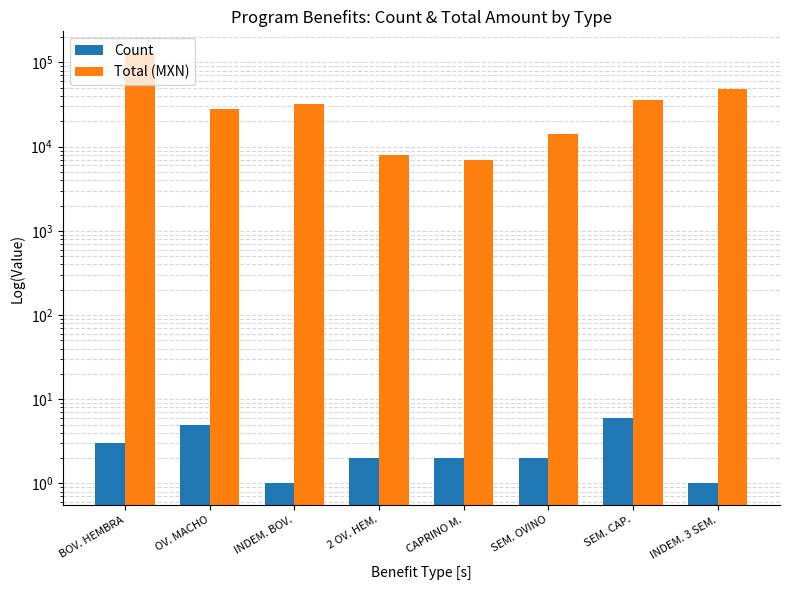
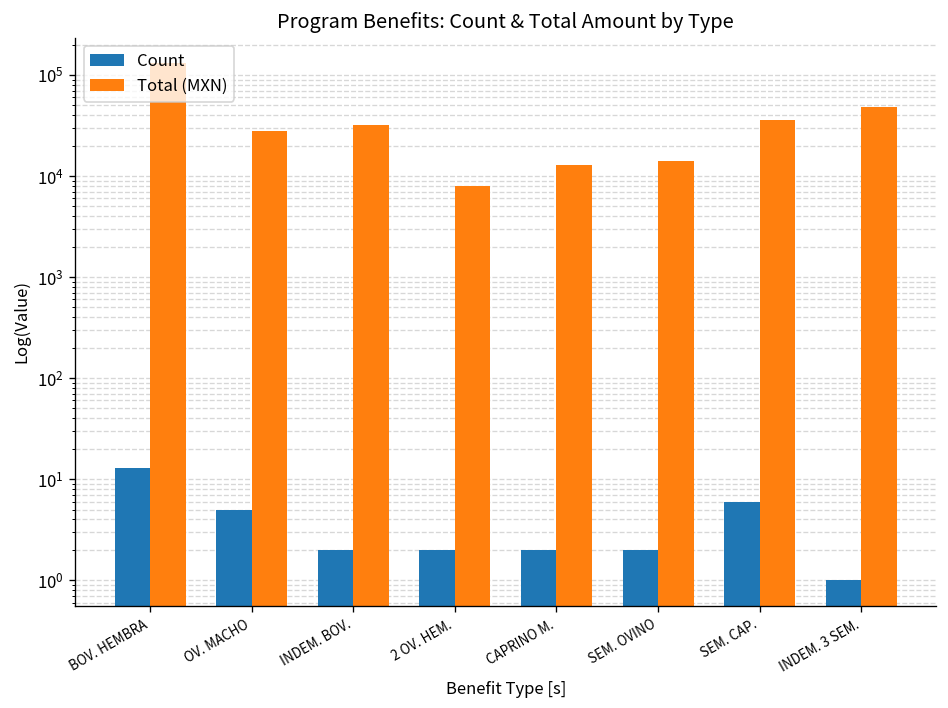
  {
    "Count": {
-     "BOV. HEMBRA": 3,
+     "BOV. HEMBRA": 13,
      "OV. MACHO": 5,
-     "INDEM. BOV.": 1,
+     "INDEM. BOV.": 2,
      "2 OV. HEM.": 2,
      "CAPRINO M.": 2,
      "SEM. OVINO": 2,
      "SEM. CAP.": 6,
      "INDEM. 3 SEM.": 1
    },
    "Total (MXN)": {
      "OV. MACHO": 28000,
      "INDEM. BOV.": 32000,
      "2 OV. HEM.": 8000,
-     "CAPRINO M.": 7000,
+     "CAPRINO M.": 13000,
      "SEM. OVINO": 14000,
      "SEM. CAP.": 36000,
      "INDEM. 3 SEM.": 50000
    }
  }
